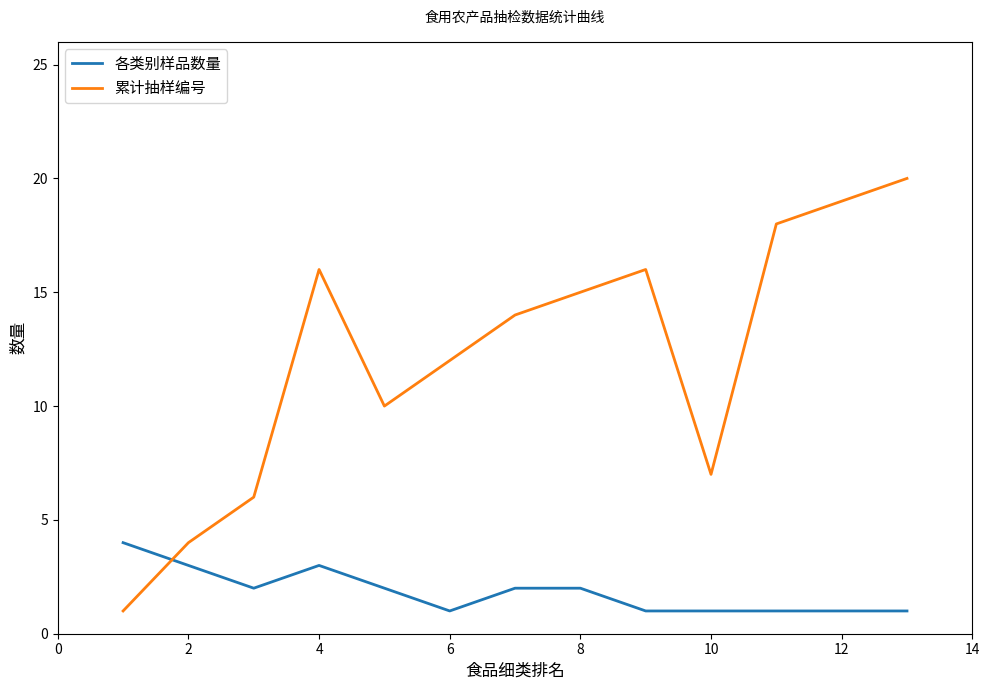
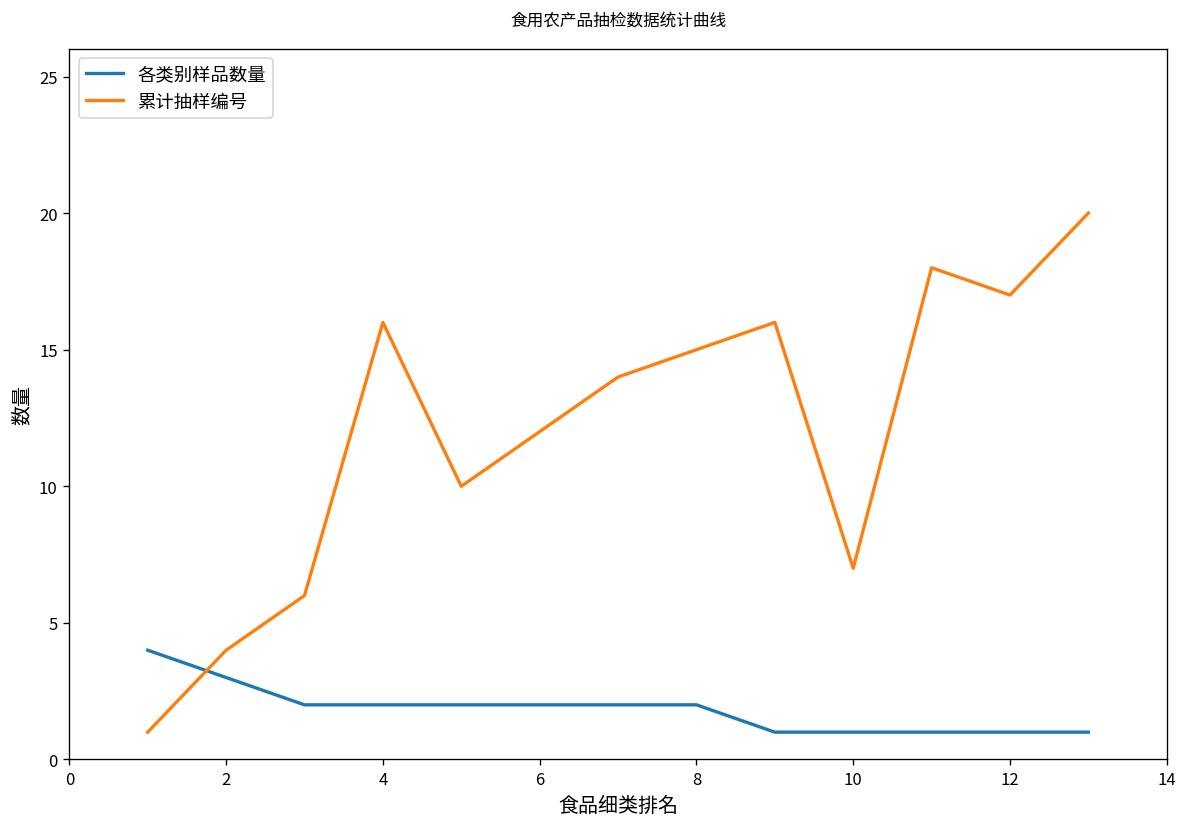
  {
    "各类别样品数量": {
      "2": 3,
-     "4": 3,
-     "6": 1,
+     "4": 2,
+     "6": 2,
      "8": 2,
      "10": 1,
      "12": 1
    },
    "累计抽样编号": {
      "2": 4,
      "4": 16,
      "6": 12,
      "8": 15,
      "10": 7,
-     "12": 19
+     "12": 17
    }
  }
